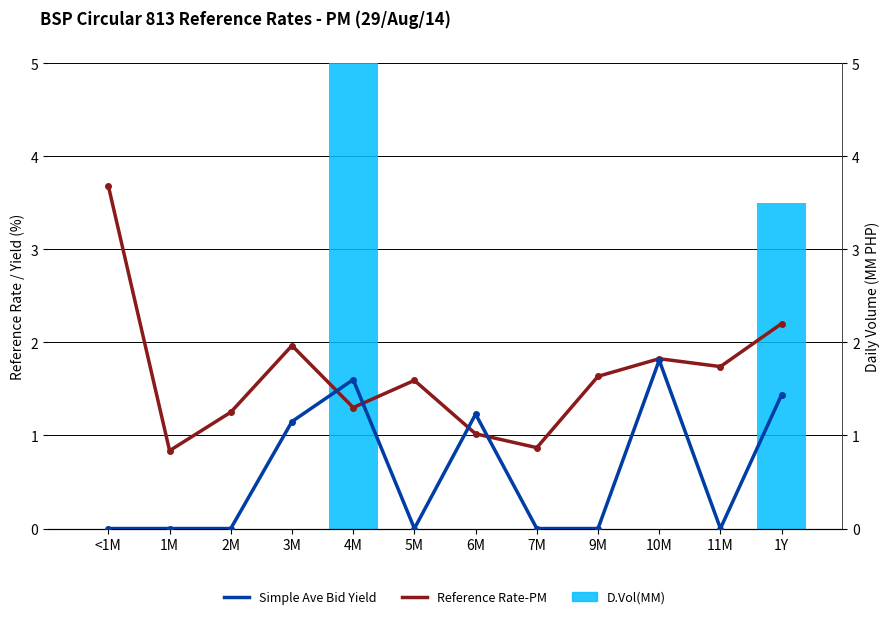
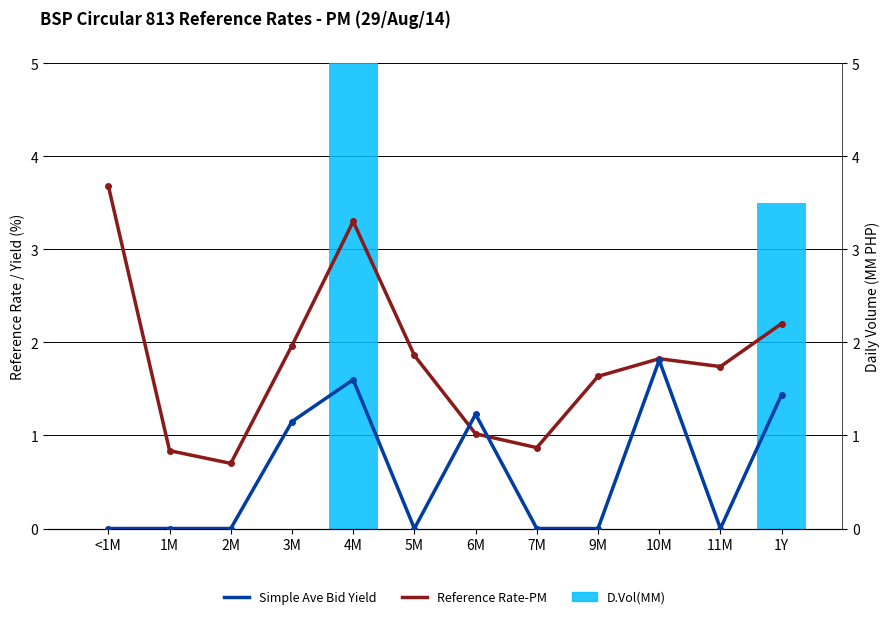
  {
    "D.Vol(MM)": {
      "<1M": 0.0,
      "1M": 0.0,
      "2M": 0.0,
      "3M": 0.0,
      "5M": 0.0,
      "6M": 0.0,
      "7M": 0.0,
      "9M": 0.0,
      "10M": 0.0,
      "11M": 0.0,
      "1Y": 3.5
    },
    "Reference Rate-PM": {
      "<1M": 3.7,
      "1M": 0.8,
-     "2M": 1.3,
+     "2M": 0.7,
      "3M": 2.0,
-     "4M": 1.3,
-     "5M": 1.6,
+     "4M": 3.3,
+     "5M": 1.9,
      "6M": 1.0,
      "7M": 0.9,
      "9M": 1.6,
      "11M": 1.7,
      "1Y": 2.2
    },
    "Simple Ave Bid Yield": {
      "<1M": 0.0,
      "1M": 0.0,
      "2M": 0.0,
      "3M": 1.2,
      "4M": 1.6,
      "5M": 0.0,
      "6M": 1.2,
      "7M": 0.0,
      "9M": 0.0,
      "11M": 0.0,
      "1Y": 1.4
    }
  }
